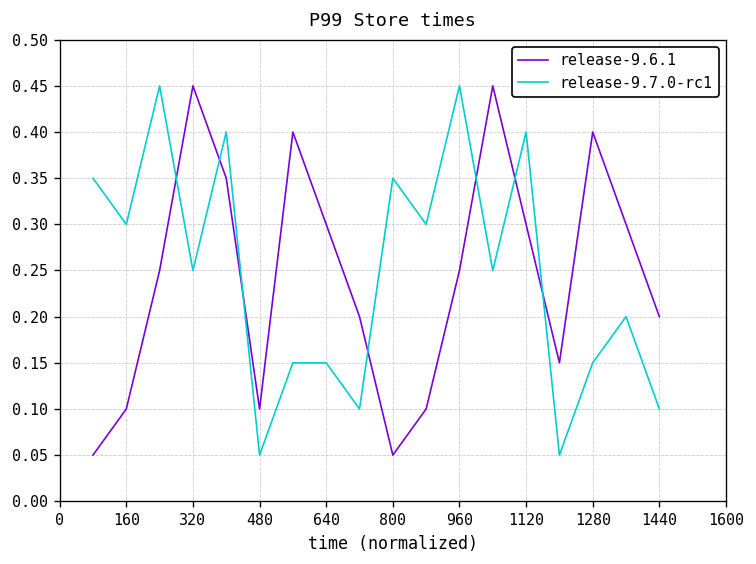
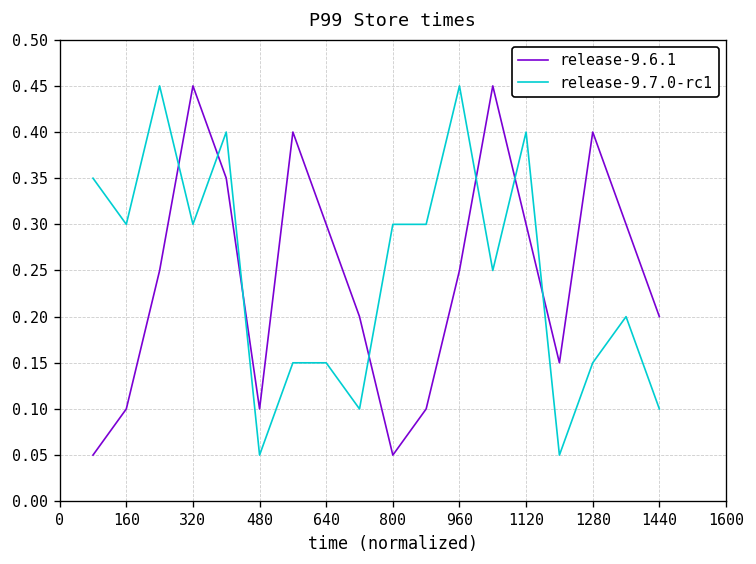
  {
    "release-9.6.1": {
      "160": 0.10,
      "320": 0.45,
      "480": 0.10,
      "640": 0.30,
      "800": 0.05,
      "960": 0.25,
      "1120": 0.30,
      "1280": 0.40,
      "1440": 0.20
    },
    "release-9.7.0-rc1": {
      "160": 0.30,
-     "320": 0.25,
+     "320": 0.30,
      "480": 0.05,
      "640": 0.15,
-     "800": 0.35,
+     "800": 0.30,
      "960": 0.45,
      "1120": 0.40,
      "1280": 0.15,
      "1440": 0.10
    }
  }
